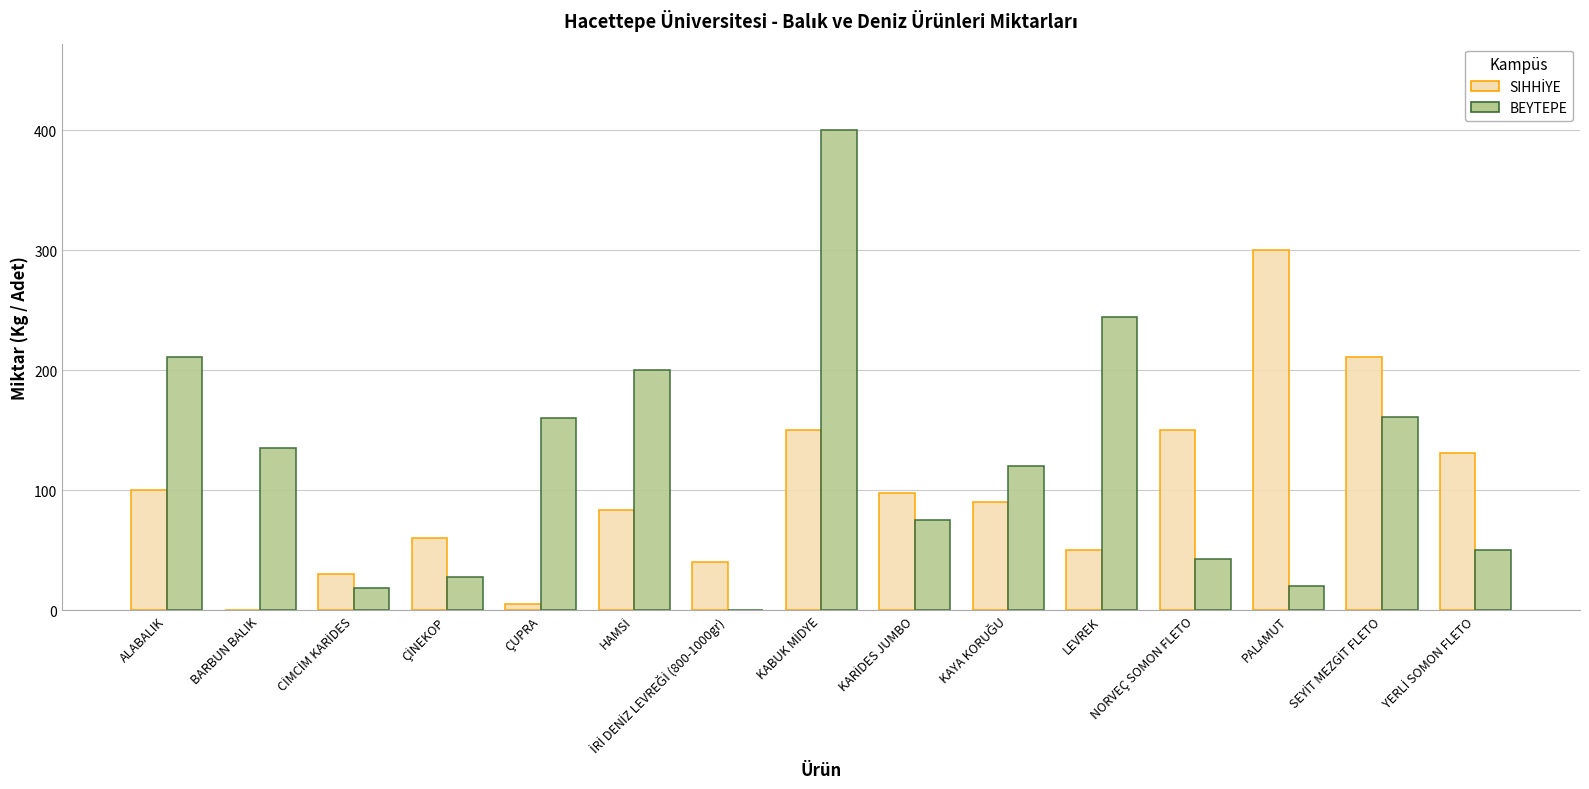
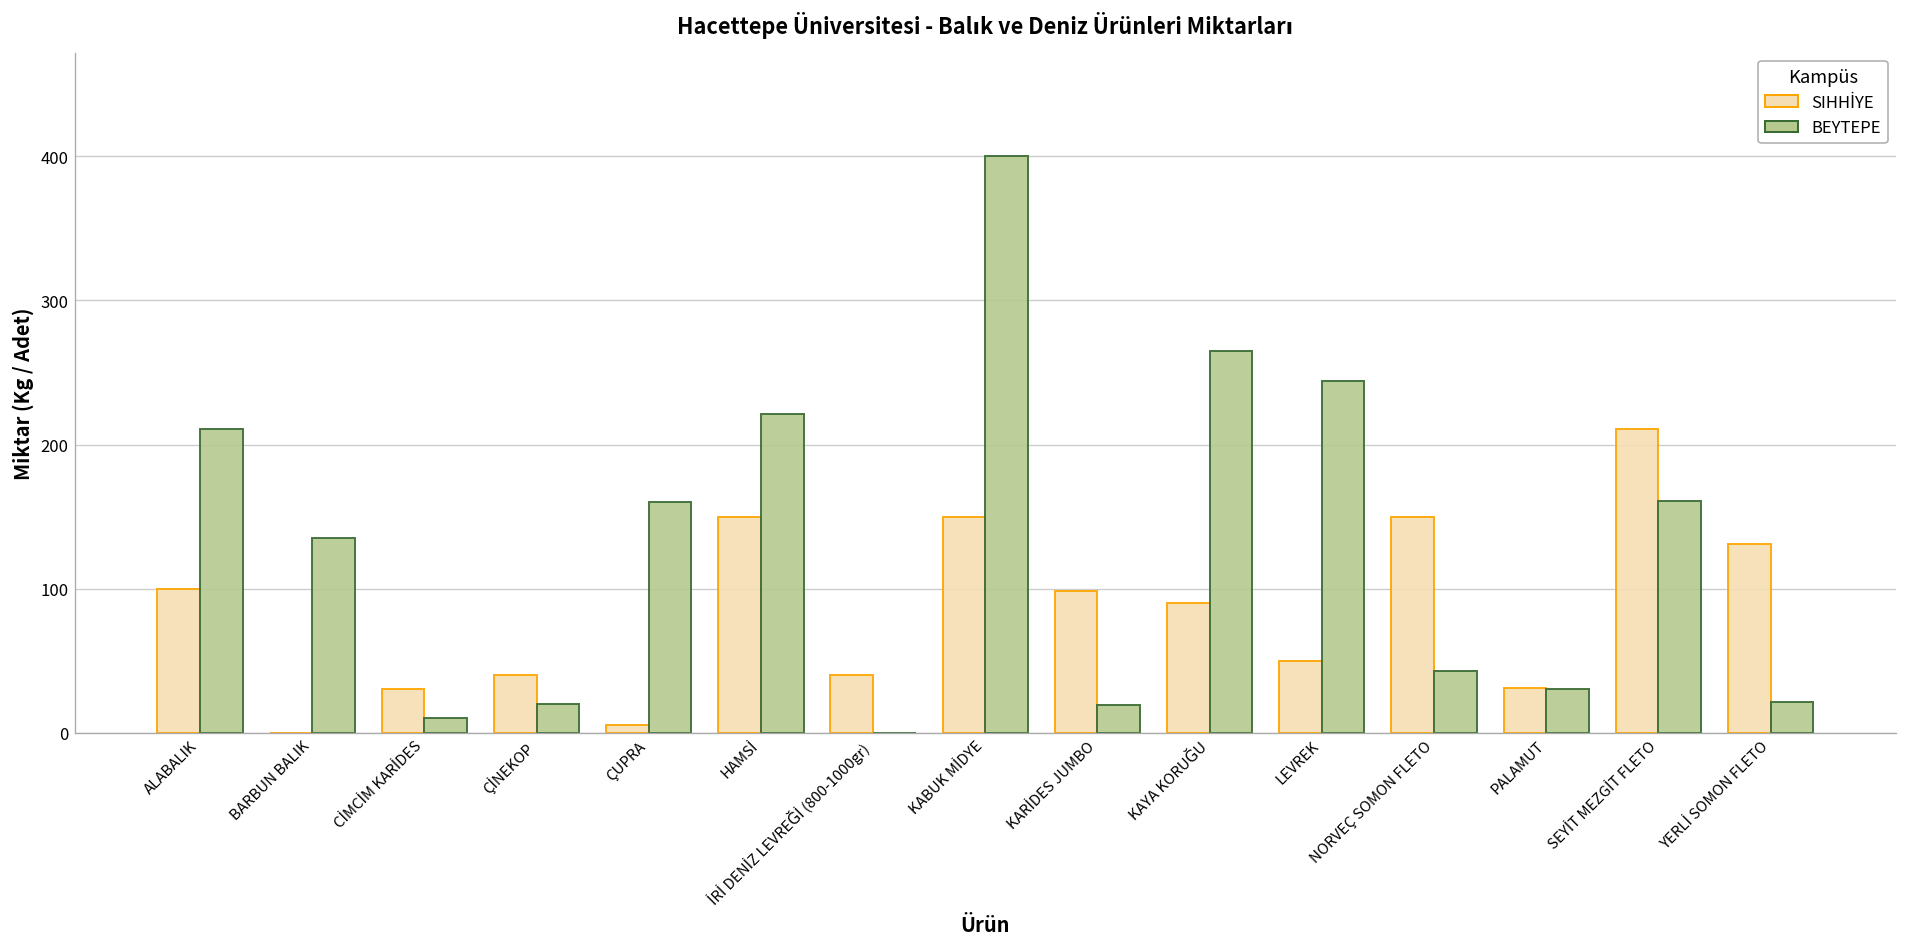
  {
    "SIHHİYE": {
      "ALABALIK": 100,
      "BARBUN BALIK": 0,
      "CİMCİM KARİDES": 30,
-     "ÇİNEKOP": 60,
+     "ÇİNEKOP": 40,
      "ÇUPRA": 5,
-     "HAMSİ": 84,
+     "HAMSİ": 150,
      "İRİ DENİZ LEVREĞİ (800-1000gr)": 40,
      "KABUK MİDYE": 150,
      "KARİDES JUMBO": 98,
      "KAYA KORUĞU": 90,
      "LEVREK": 50,
      "NORVEÇ SOMON FLETO": 150,
-     "PALAMUT": 300,
+     "PALAMUT": 31,
      "SEYİT MEZGİT FLETO": 211,
      "YERLİ SOMON FLETO": 131
    },
    "BEYTEPE": {
      "ALABALIK": 211,
      "BARBUN BALIK": 135,
-     "CİMCİM KARİDES": 19,
-     "ÇİNEKOP": 28,
+     "CİMCİM KARİDES": 10,
+     "ÇİNEKOP": 20,
      "ÇUPRA": 160,
-     "HAMSİ": 200,
+     "HAMSİ": 221,
      "İRİ DENİZ LEVREĞİ (800-1000gr)": 0,
      "KABUK MİDYE": 400,
-     "KARİDES JUMBO": 75,
-     "KAYA KORUĞU": 120,
+     "KARİDES JUMBO": 19,
+     "KAYA KORUĞU": 265,
      "LEVREK": 244,
      "NORVEÇ SOMON FLETO": 43,
-     "PALAMUT": 20,
+     "PALAMUT": 30,
      "SEYİT MEZGİT FLETO": 161,
-     "YERLİ SOMON FLETO": 50
+     "YERLİ SOMON FLETO": 21
    }
  }
